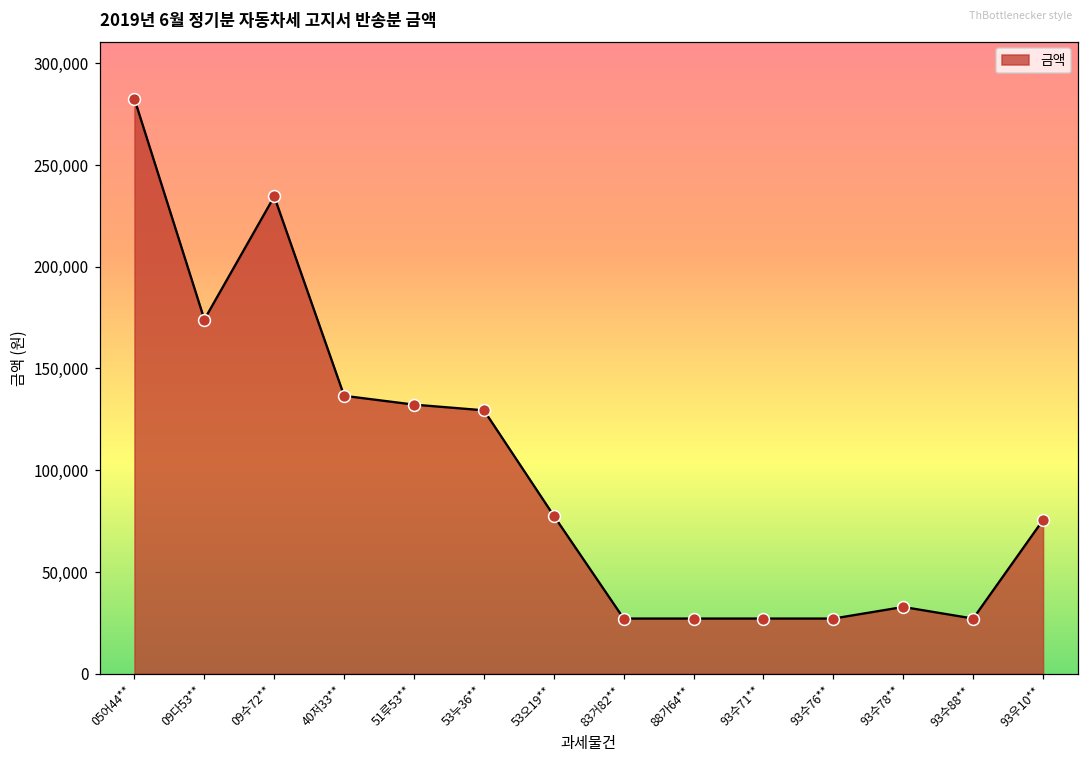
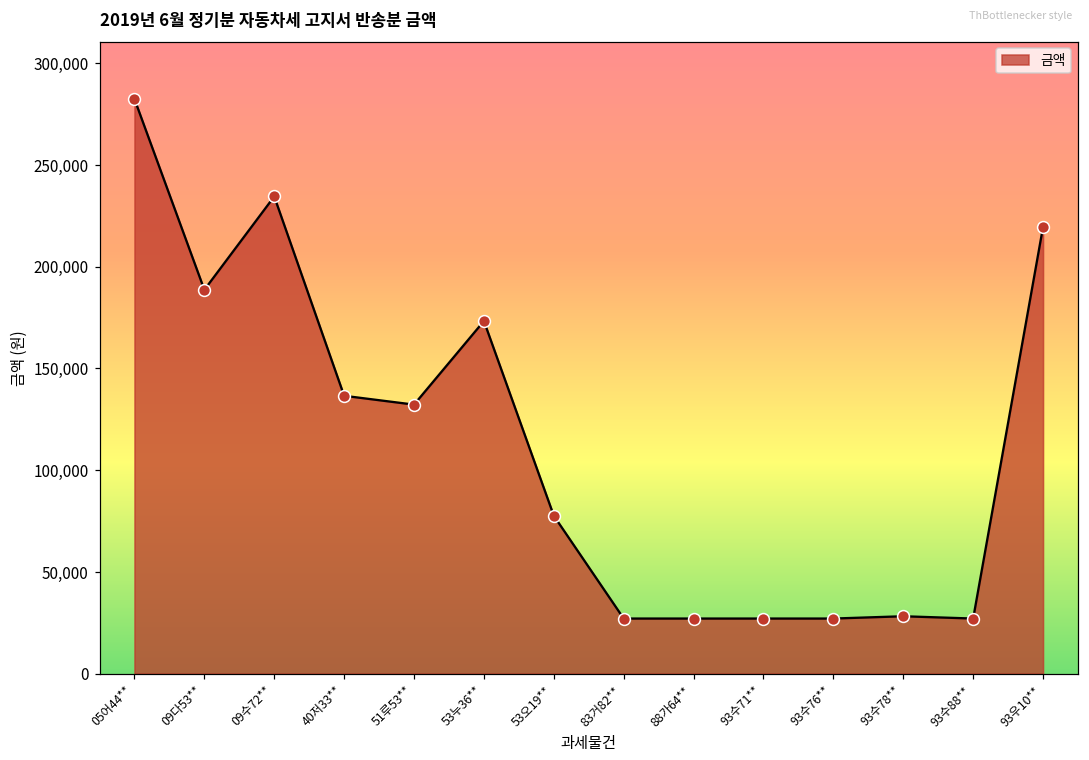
  {
    "05어44**": "282,000",
-   "09다53**": "174,000",
+   "09다53**": "189,000",
    "09수72**": "235,000",
    "40저33**": "137,000",
    "51루53**": "132,000",
-   "53누36**": "129,000",
+   "53누36**": "173,000",
    "53오19**": "78,000",
    "83거82**": "27,000",
    "88가64**": "27,000",
    "93수71**": "27,000",
    "93수76**": "27,000",
-   "93수78**": "33,000",
+   "93수78**": "28,000",
    "93수88**": "27,000",
-   "93우10**": "76,000"
+   "93우10**": "220,000"
  }
